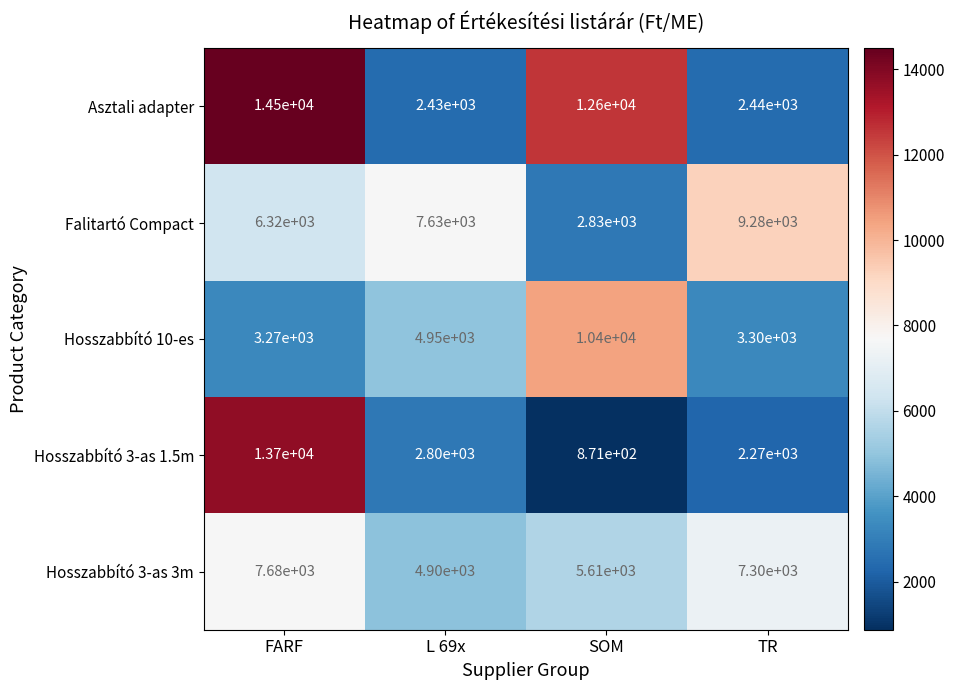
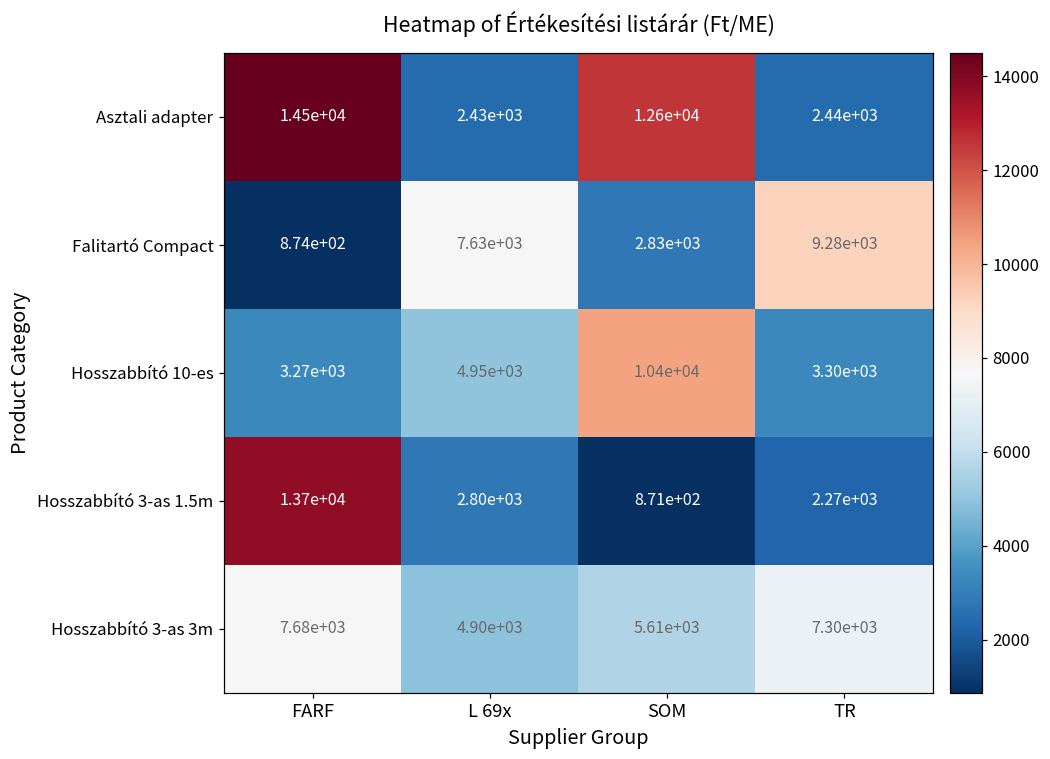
  {
    "Asztali adapter": {
      "FARF": "1.45e+04",
      "L 69x": "2.43e+03",
      "SOM": "1.26e+04",
      "TR": "2.44e+03"
    },
    "Falitartó Compact": {
-     "FARF": "6.32e+03",
+     "FARF": "8.74e+02",
      "L 69x": "7.63e+03",
      "SOM": "2.83e+03",
      "TR": "9.28e+03"
    },
    "Hosszabbító 10-es": {
      "FARF": "3.27e+03",
      "L 69x": "4.95e+03",
      "SOM": "1.04e+04",
      "TR": "3.30e+03"
    },
    "Hosszabbító 3-as 1.5m": {
      "FARF": "1.37e+04",
      "L 69x": "2.80e+03",
      "SOM": "8.71e+02",
      "TR": "2.27e+03"
    },
    "Hosszabbító 3-as 3m": {
      "FARF": "7.68e+03",
      "L 69x": "4.90e+03",
      "SOM": "5.61e+03",
      "TR": "7.30e+03"
    }
  }
